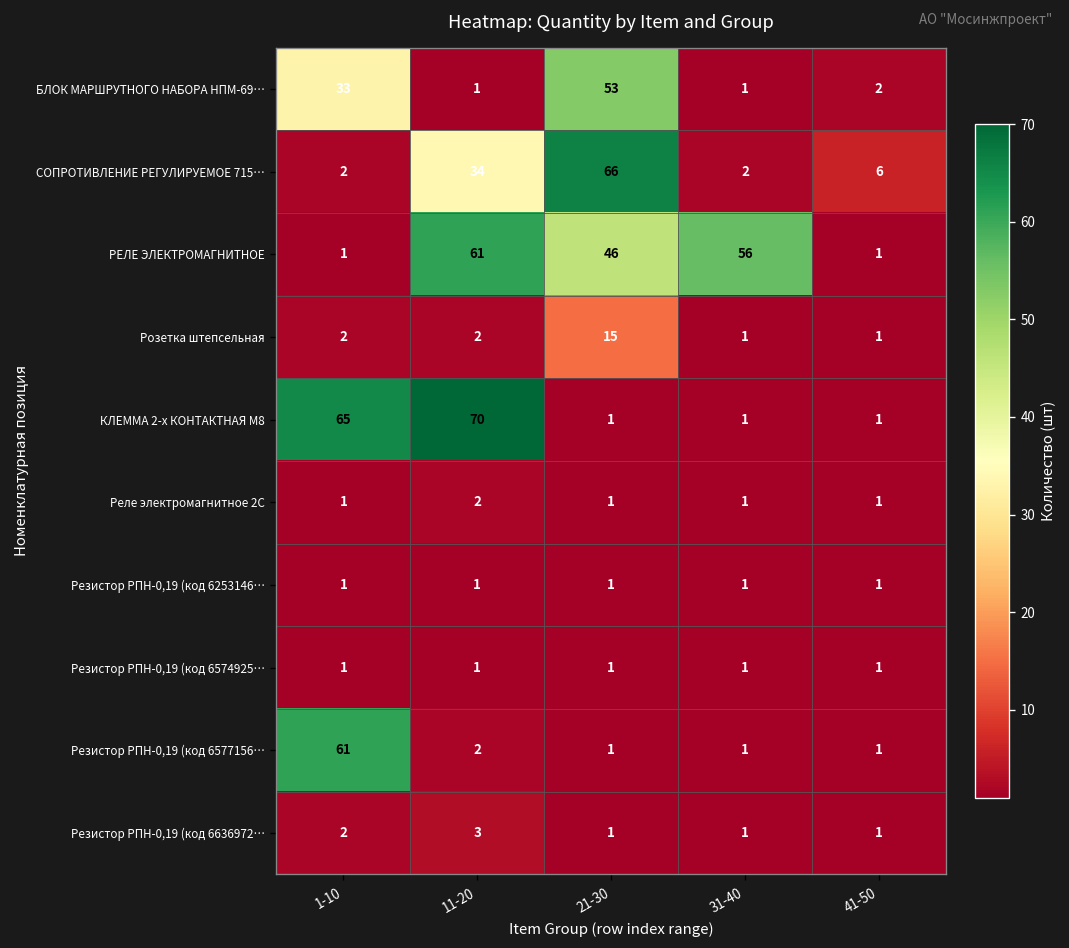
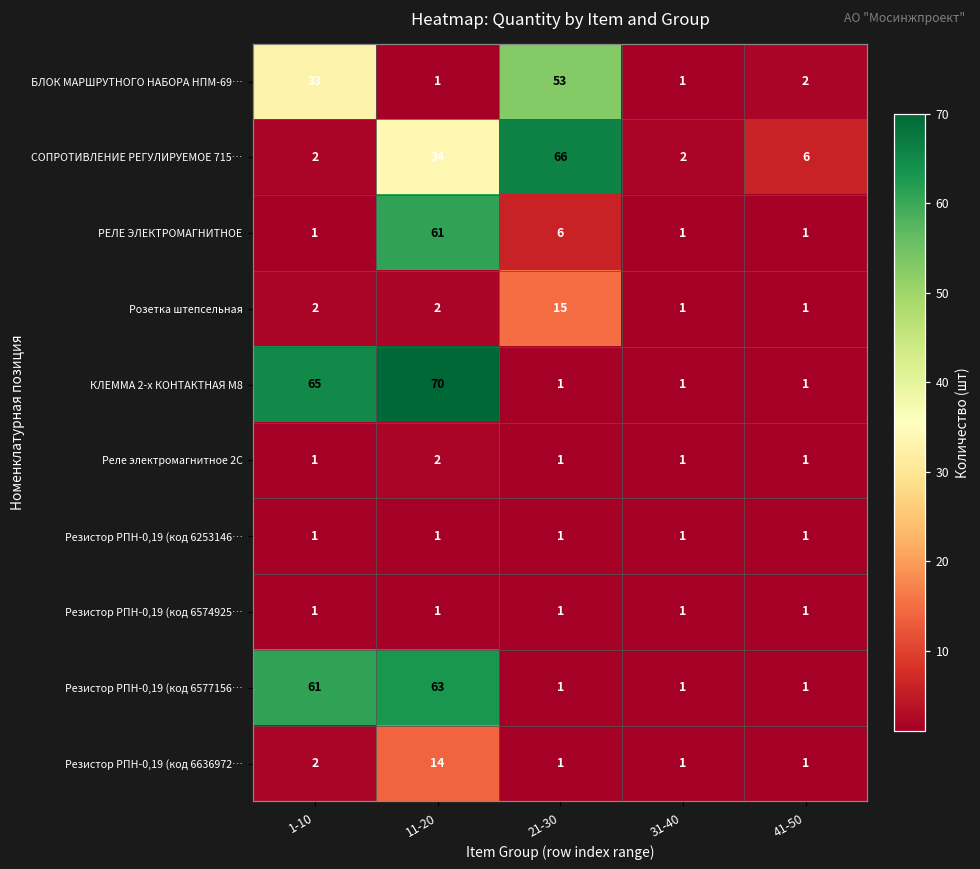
  {
    "БЛОК МАРШРУТНОГО НАБОРА НПМ-69…": {
      "1-10": 33,
      "11-20": 1,
      "21-30": 53,
      "31-40": 1,
      "41-50": 2
    },
    "СОПРОТИВЛЕНИЕ РЕГУЛИРУЕМОЕ 715…": {
      "1-10": 2,
      "11-20": 34,
      "21-30": 66,
      "31-40": 2,
      "41-50": 6
    },
    "РЕЛЕ ЭЛЕКТРОМАГНИТНОЕ": {
      "1-10": 1,
      "11-20": 61,
-     "21-30": 46,
-     "31-40": 56,
+     "21-30": 6,
+     "31-40": 1,
      "41-50": 1
    },
    "Розетка штепсельная": {
      "1-10": 2,
      "11-20": 2,
      "21-30": 15,
      "31-40": 1,
      "41-50": 1
    },
    "КЛЕММА 2-х КОНТАКТНАЯ М8": {
      "1-10": 65,
      "11-20": 70,
      "21-30": 1,
      "31-40": 1,
      "41-50": 1
    },
    "Реле электромагнитное 2С": {
      "1-10": 1,
      "11-20": 2,
      "21-30": 1,
      "31-40": 1,
      "41-50": 1
    },
    "Резистор РПН-0,19 (код 6253146…": {
      "1-10": 1,
      "11-20": 1,
      "21-30": 1,
      "31-40": 1,
      "41-50": 1
    },
    "Резистор РПН-0,19 (код 6574925…": {
      "1-10": 1,
      "11-20": 1,
      "21-30": 1,
      "31-40": 1,
      "41-50": 1
    },
    "Резистор РПН-0,19 (код 6577156…": {
      "1-10": 61,
-     "11-20": 2,
+     "11-20": 63,
      "21-30": 1,
      "31-40": 1,
      "41-50": 1
    },
    "Резистор РПН-0,19 (код 6636972…": {
      "1-10": 2,
-     "11-20": 3,
+     "11-20": 14,
      "21-30": 1,
      "31-40": 1,
      "41-50": 1
    }
  }
